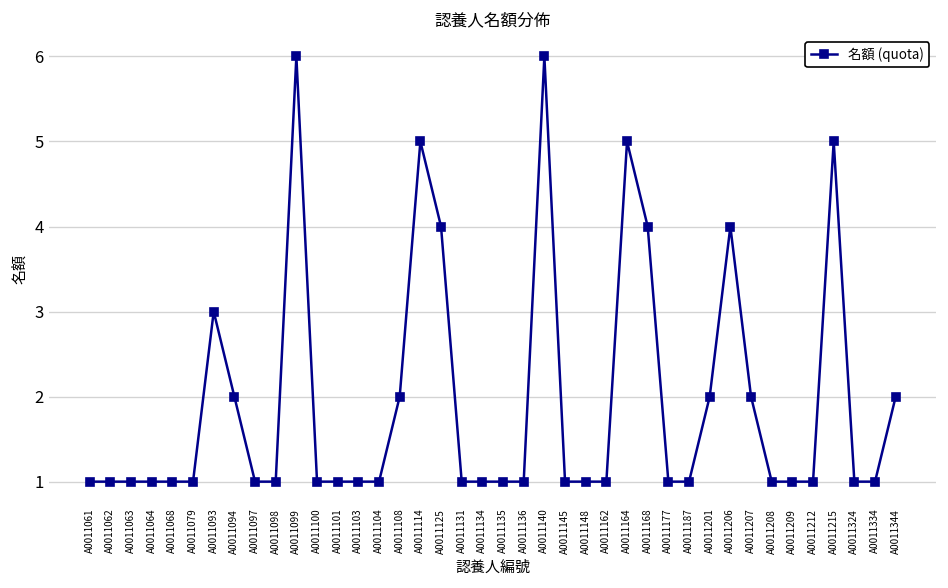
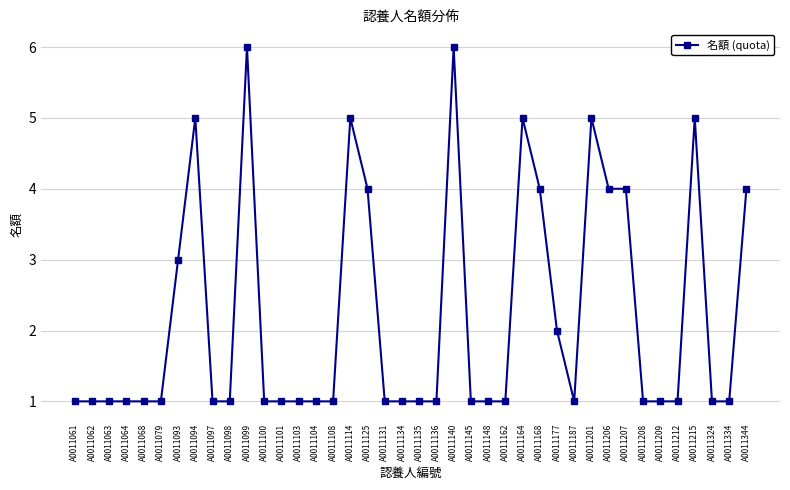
  {
    "A0011061": 1,
    "A0011062": 1,
    "A0011063": 1,
    "A0011064": 1,
    "A0011068": 1,
    "A0011079": 1,
    "A0011093": 3,
-   "A0011094": 2,
+   "A0011094": 5,
    "A0011097": 1,
    "A0011098": 1,
    "A0011099": 6,
    "A0011100": 1,
    "A0011101": 1,
    "A0011103": 1,
    "A0011104": 1,
-   "A0011108": 2,
+   "A0011108": 1,
    "A0011114": 5,
    "A0011125": 4,
    "A0011131": 1,
    "A0011134": 1,
    "A0011135": 1,
    "A0011136": 1,
    "A0011140": 6,
    "A0011145": 1,
    "A0011148": 1,
    "A0011162": 1,
    "A0011164": 5,
    "A0011168": 4,
-   "A0011177": 1,
+   "A0011177": 2,
    "A0011187": 1,
-   "A0011201": 2,
+   "A0011201": 5,
    "A0011206": 4,
-   "A0011207": 2,
+   "A0011207": 4,
    "A0011208": 1,
    "A0011209": 1,
    "A0011212": 1,
    "A0011215": 5,
    "A0011324": 1,
    "A0011334": 1,
-   "A0011344": 2
+   "A0011344": 4
  }
